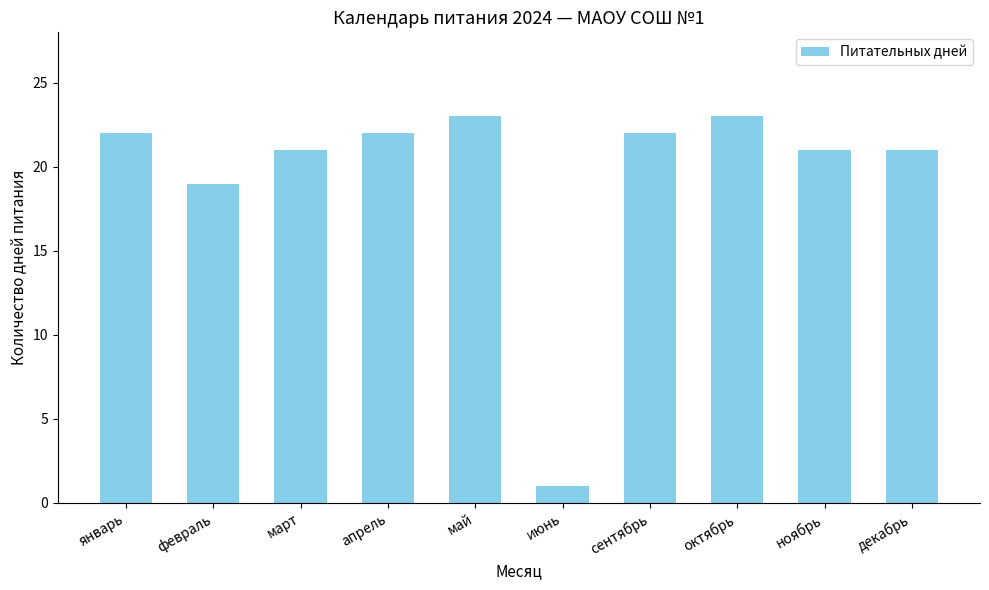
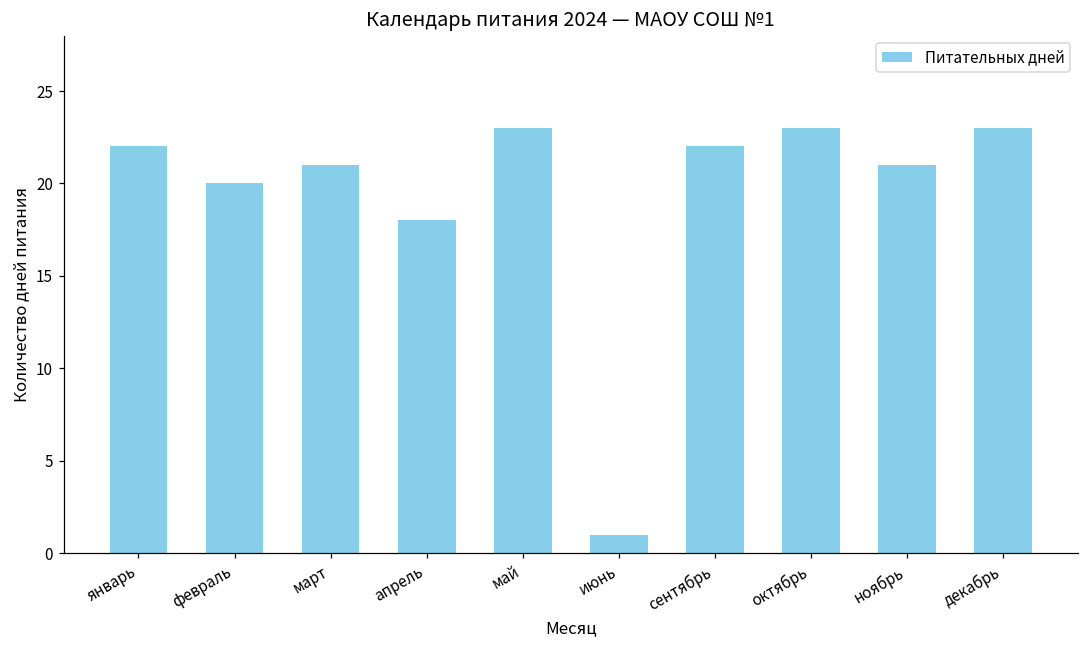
  {
    "январь": 22,
-   "февраль": 19,
+   "февраль": 20,
    "март": 21,
-   "апрель": 22,
+   "апрель": 18,
    "май": 23,
    "июнь": 1,
    "сентябрь": 22,
    "октябрь": 23,
    "ноябрь": 21,
-   "декабрь": 21
+   "декабрь": 23
  }
